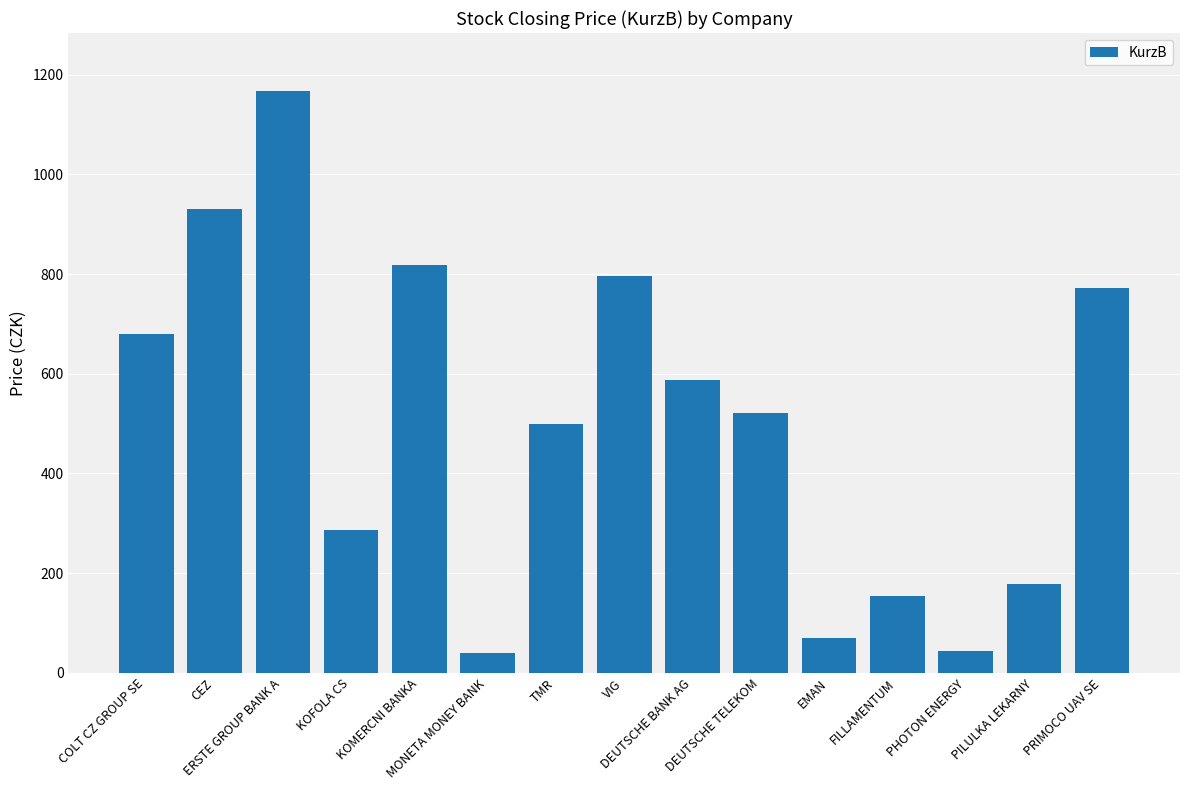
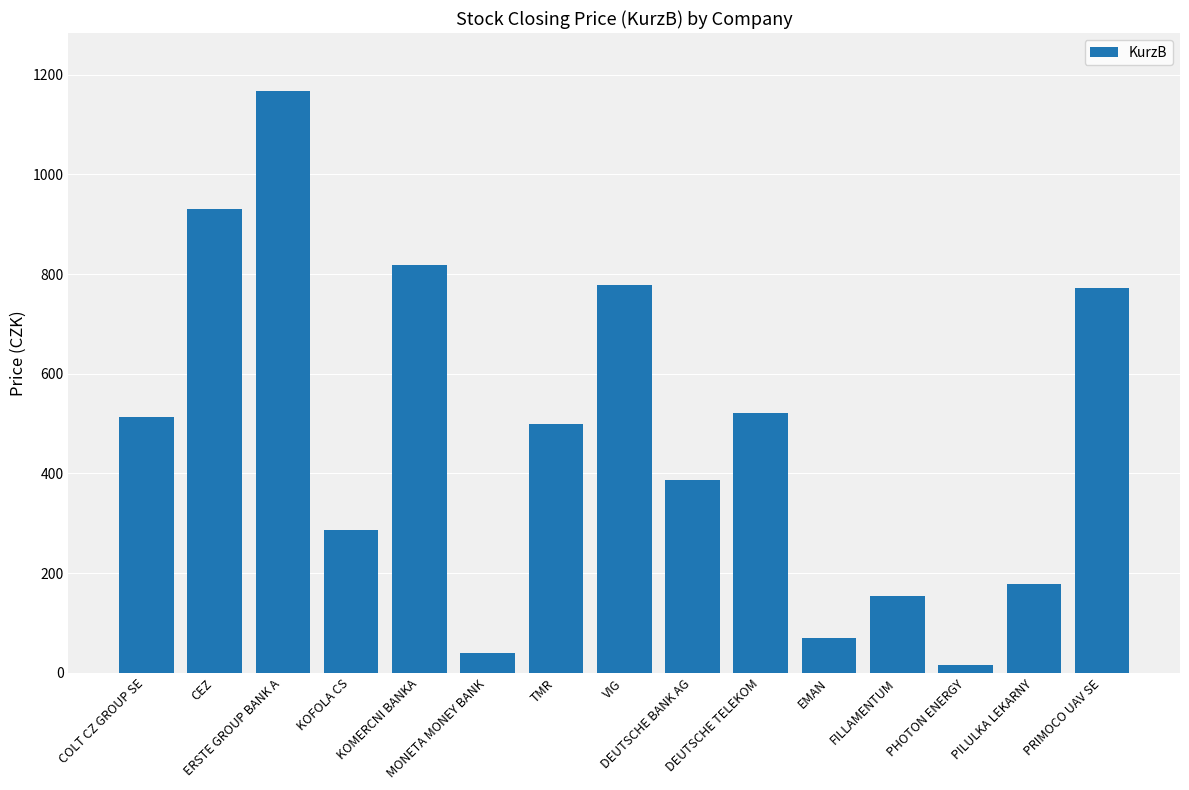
  {
-   "COLT CZ GROUP SE": 680,
+   "COLT CZ GROUP SE": 510,
    "CEZ": 930,
    "ERSTE GROUP BANK A": 1170,
    "KOFOLA CS": 290,
    "KOMERCNI BANKA": 820,
    "MONETA MONEY BANK": 40,
    "TMR": 500,
-   "VIG": 800,
-   "DEUTSCHE BANK AG": 590,
+   "VIG": 780,
+   "DEUTSCHE BANK AG": 390,
    "DEUTSCHE TELEKOM": 520,
    "EMAN": 70,
    "FILLAMENTUM": 160,
-   "PHOTON ENERGY": 40,
+   "PHOTON ENERGY": 20,
    "PILULKA LEKARNY": 180,
    "PRIMOCO UAV SE": 770
  }
